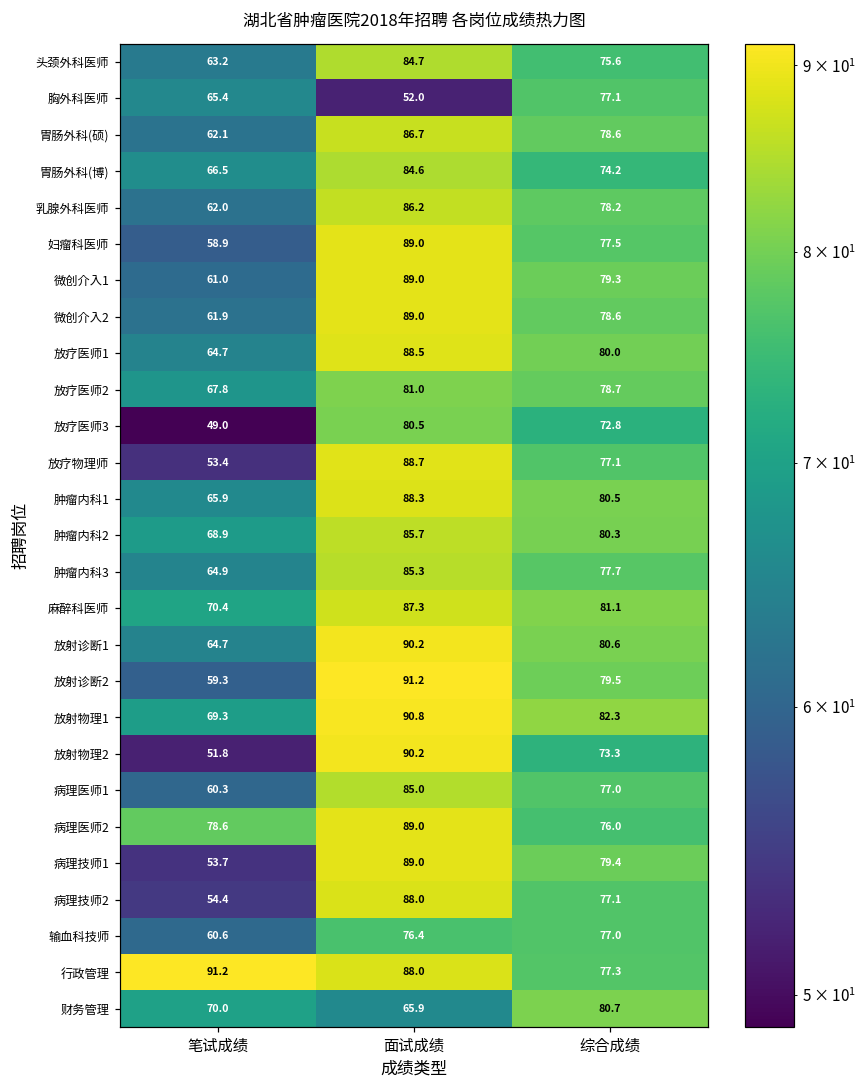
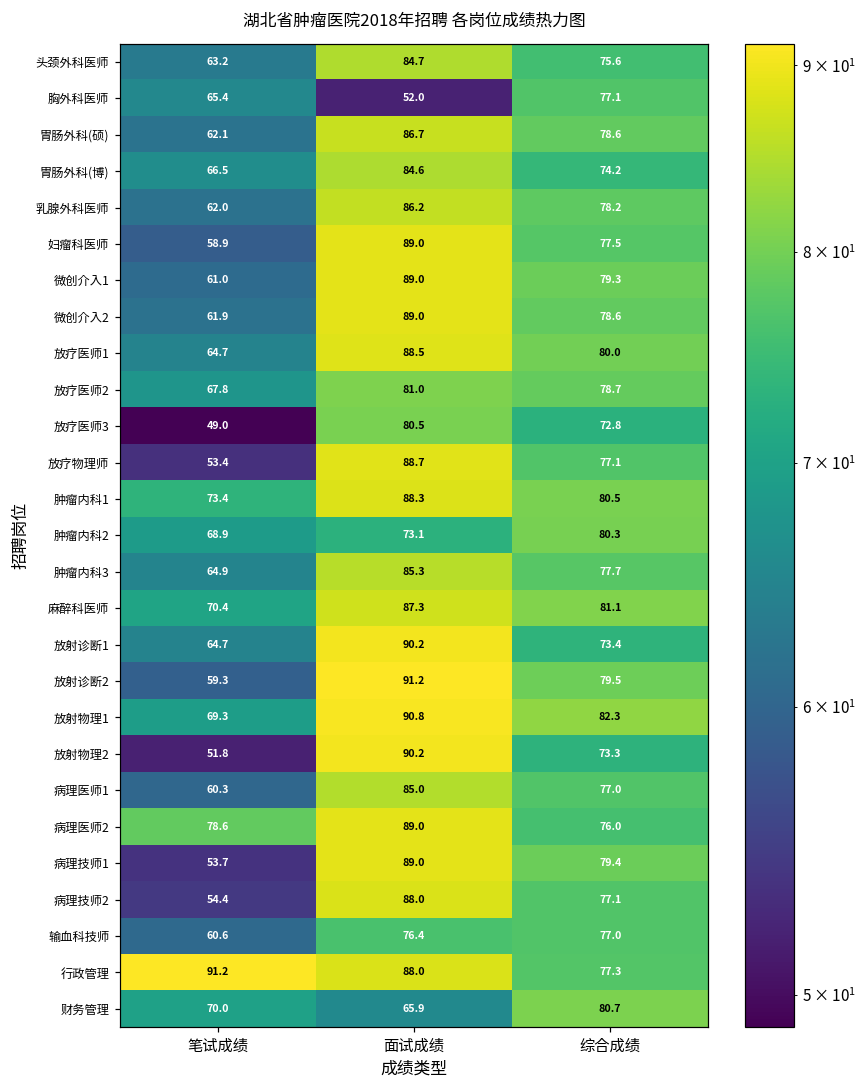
  {
    "头颈外科医师": {
      "笔试成绩": 63.2,
      "面试成绩": 84.7,
      "综合成绩": 75.6
    },
    "胸外科医师": {
      "笔试成绩": 65.4,
      "面试成绩": 52.0,
      "综合成绩": 77.1
    },
    "胃肠外科(硕)": {
      "笔试成绩": 62.1,
      "面试成绩": 86.7,
      "综合成绩": 78.6
    },
    "胃肠外科(博)": {
      "笔试成绩": 66.5,
      "面试成绩": 84.6,
      "综合成绩": 74.2
    },
    "乳腺外科医师": {
      "笔试成绩": 62.0,
      "面试成绩": 86.2,
      "综合成绩": 78.2
    },
    "妇瘤科医师": {
      "笔试成绩": 58.9,
      "面试成绩": 89.0,
      "综合成绩": 77.5
    },
    "微创介入1": {
      "笔试成绩": 61.0,
      "面试成绩": 89.0,
      "综合成绩": 79.3
    },
    "微创介入2": {
      "笔试成绩": 61.9,
      "面试成绩": 89.0,
      "综合成绩": 78.6
    },
    "放疗医师1": {
      "笔试成绩": 64.7,
      "面试成绩": 88.5,
      "综合成绩": 80.0
    },
    "放疗医师2": {
      "笔试成绩": 67.8,
      "面试成绩": 81.0,
      "综合成绩": 78.7
    },
    "放疗医师3": {
      "笔试成绩": 49.0,
      "面试成绩": 80.5,
      "综合成绩": 72.8
    },
    "放疗物理师": {
      "笔试成绩": 53.4,
      "面试成绩": 88.7,
      "综合成绩": 77.1
    },
    "肿瘤内科1": {
-     "笔试成绩": 65.9,
+     "笔试成绩": 73.4,
      "面试成绩": 88.3,
      "综合成绩": 80.5
    },
    "肿瘤内科2": {
      "笔试成绩": 68.9,
-     "面试成绩": 85.7,
+     "面试成绩": 73.1,
      "综合成绩": 80.3
    },
    "肿瘤内科3": {
      "笔试成绩": 64.9,
      "面试成绩": 85.3,
      "综合成绩": 77.7
    },
    "麻醉科医师": {
      "笔试成绩": 70.4,
      "面试成绩": 87.3,
      "综合成绩": 81.1
    },
    "放射诊断1": {
      "笔试成绩": 64.7,
      "面试成绩": 90.2,
-     "综合成绩": 80.6
+     "综合成绩": 73.4
    },
    "放射诊断2": {
      "笔试成绩": 59.3,
      "面试成绩": 91.2,
      "综合成绩": 79.5
    },
    "放射物理1": {
      "笔试成绩": 69.3,
      "面试成绩": 90.8,
      "综合成绩": 82.3
    },
    "放射物理2": {
      "笔试成绩": 51.8,
      "面试成绩": 90.2,
      "综合成绩": 73.3
    },
    "病理医师1": {
      "笔试成绩": 60.3,
      "面试成绩": 85.0,
      "综合成绩": 77.0
    },
    "病理医师2": {
      "笔试成绩": 78.6,
      "面试成绩": 89.0,
      "综合成绩": 76.0
    },
    "病理技师1": {
      "笔试成绩": 53.7,
      "面试成绩": 89.0,
      "综合成绩": 79.4
    },
    "病理技师2": {
      "笔试成绩": 54.4,
      "面试成绩": 88.0,
      "综合成绩": 77.1
    },
    "输血科技师": {
      "笔试成绩": 60.6,
      "面试成绩": 76.4,
      "综合成绩": 77.0
    },
    "行政管理": {
      "笔试成绩": 91.2,
      "面试成绩": 88.0,
      "综合成绩": 77.3
    },
    "财务管理": {
      "笔试成绩": 70.0,
      "面试成绩": 65.9,
      "综合成绩": 80.7
    }
  }
